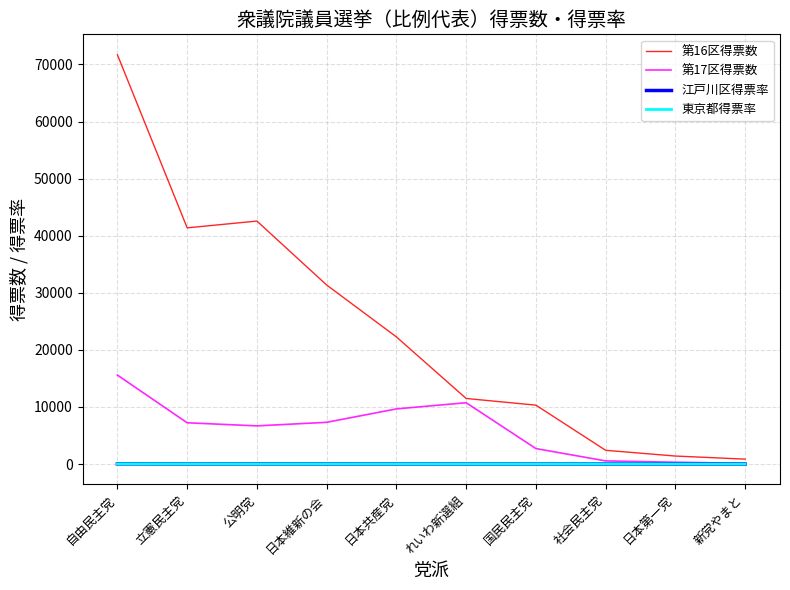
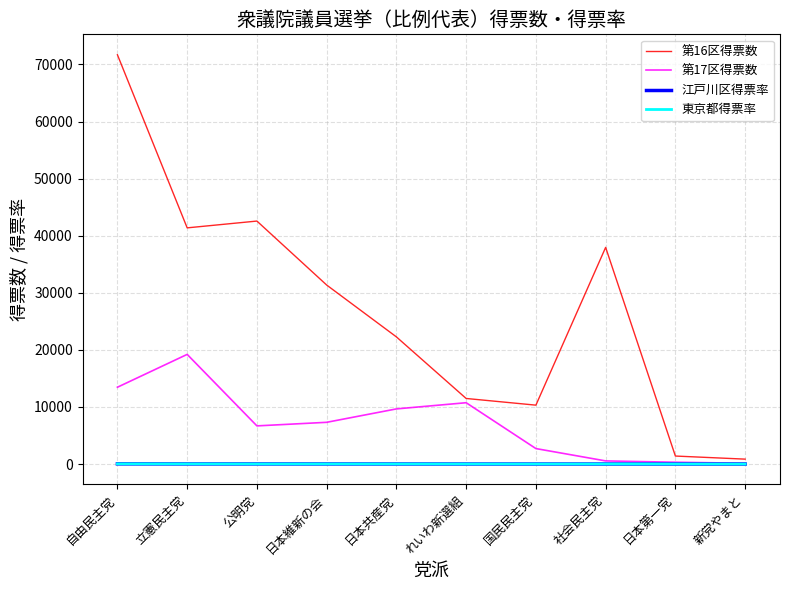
  {
    "第16区得票数": {
      "自由民主党": 72000,
      "立憲民主党": 41000,
      "公明党": 43000,
      "日本維新の会": 31000,
      "日本共産党": 22000,
      "れいわ新選組": 11000,
      "国民民主党": 10000,
-     "社会民主党": 2000,
+     "社会民主党": 38000,
      "日本第一党": 1000,
      "新党やまと": 1000
    },
    "第17区得票数": {
-     "自由民主党": 16000,
-     "立憲民主党": 7000,
+     "自由民主党": 13000,
+     "立憲民主党": 19000,
      "公明党": 7000,
      "日本維新の会": 7000,
      "日本共産党": 10000,
      "れいわ新選組": 11000,
      "国民民主党": 3000,
      "社会民主党": 1000
    },
    "東京都得票率": {
      "自由民主党": 0,
      "立憲民主党": 0,
      "公明党": 0,
      "日本維新の会": 0,
      "日本共産党": 0,
      "れいわ新選組": 0,
      "国民民主党": 0,
      "社会民主党": 0
    }
  }
